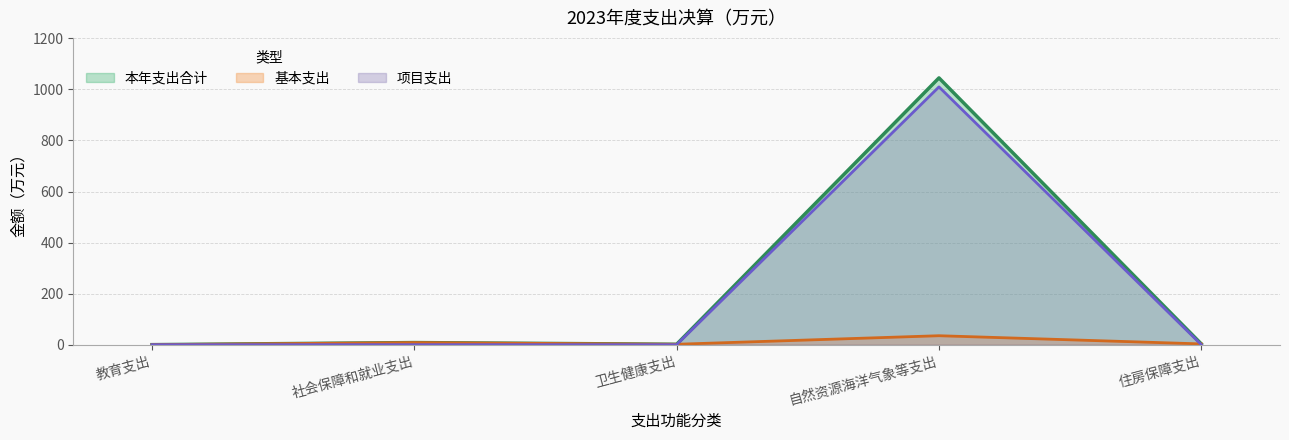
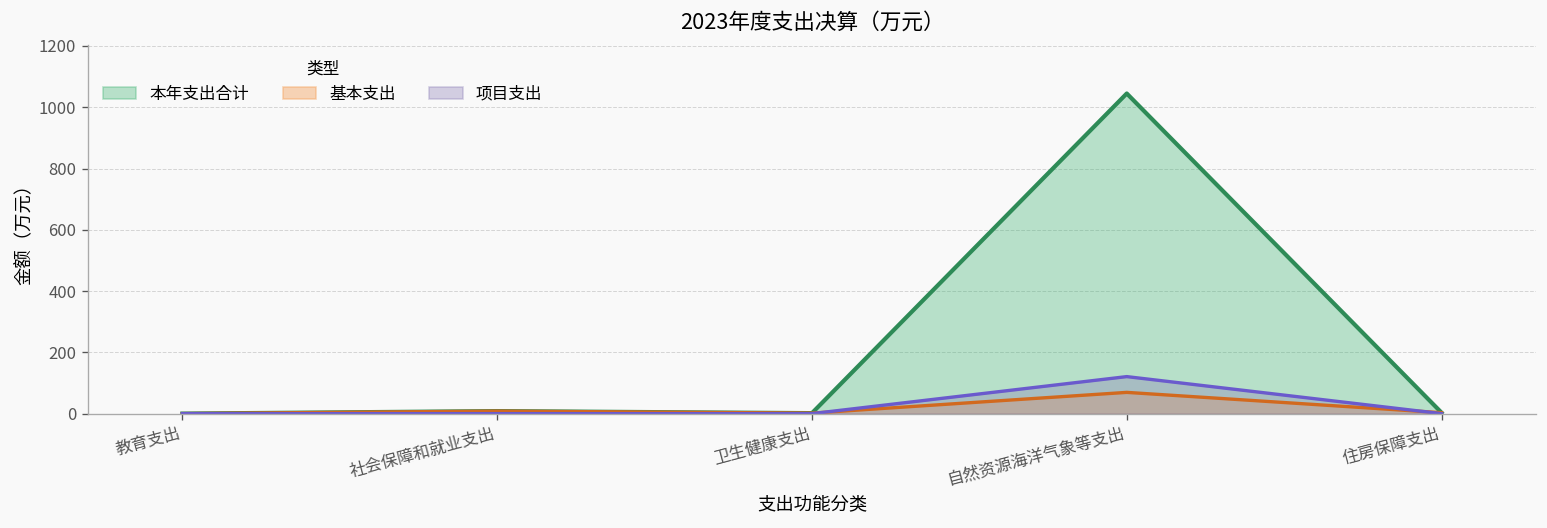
  {
    "本年支出合计": {
      "自然资源海洋气象等支出": 1040
    },
    "基本支出": {
-     "自然资源海洋气象等支出": 40
+     "自然资源海洋气象等支出": 70
    },
    "项目支出": {
-     "自然资源海洋气象等支出": 1010
+     "自然资源海洋气象等支出": 120
    }
  }
